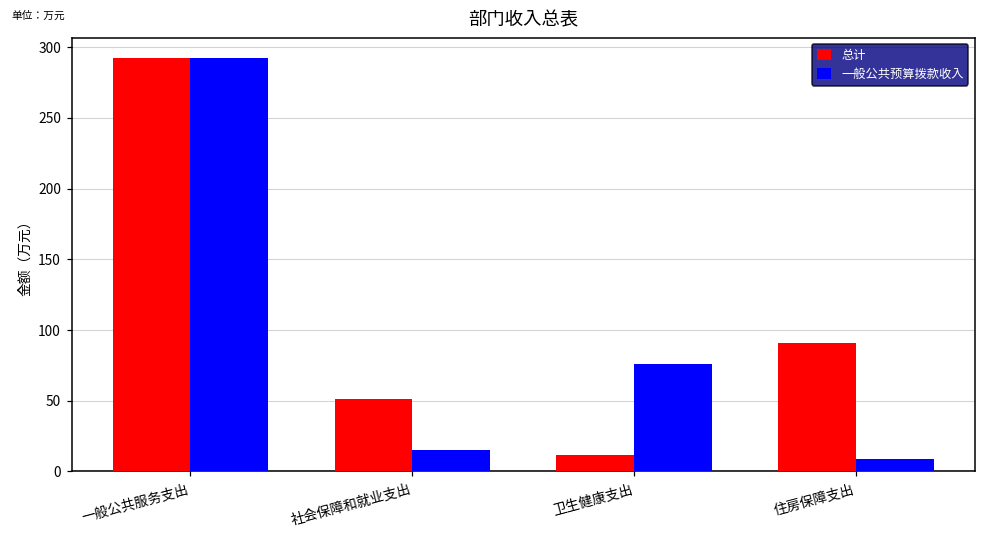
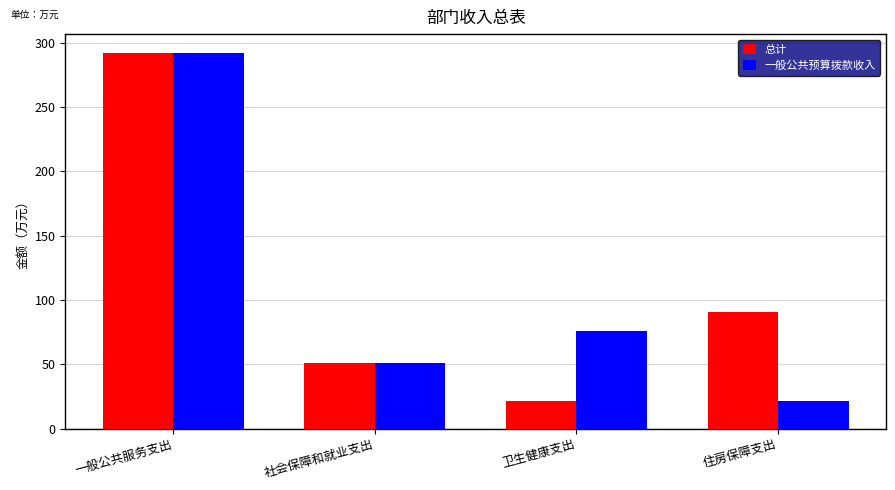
  {
    "总计": {
      "一般公共服务支出": 292,
      "社会保障和就业支出": 51,
-     "卫生健康支出": 11,
+     "卫生健康支出": 21,
      "住房保障支出": 91
    },
    "一般公共预算拨款收入": {
      "一般公共服务支出": 292,
-     "社会保障和就业支出": 15,
+     "社会保障和就业支出": 51,
      "卫生健康支出": 76,
-     "住房保障支出": 9
+     "住房保障支出": 22
    }
  }
